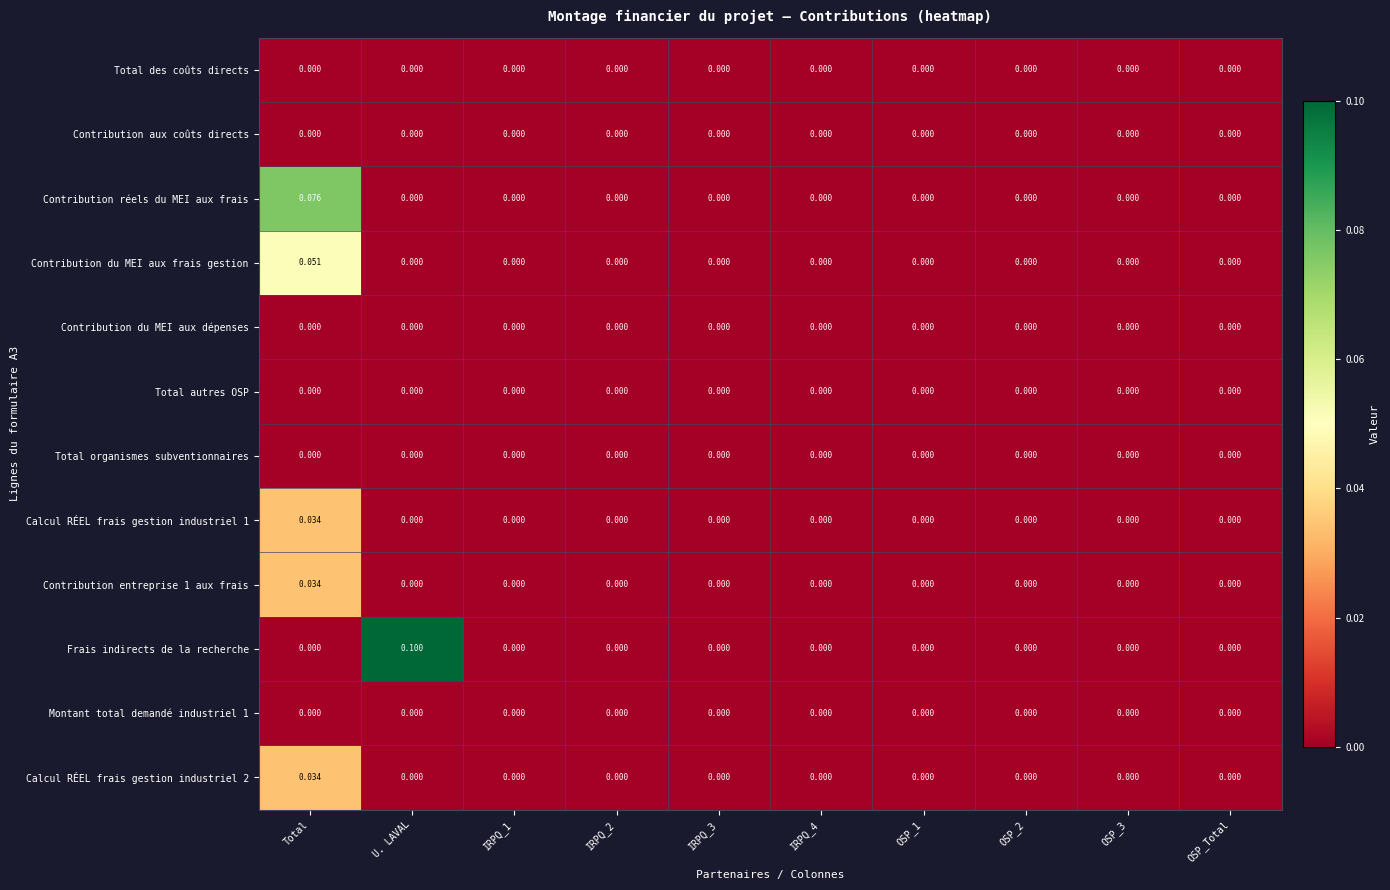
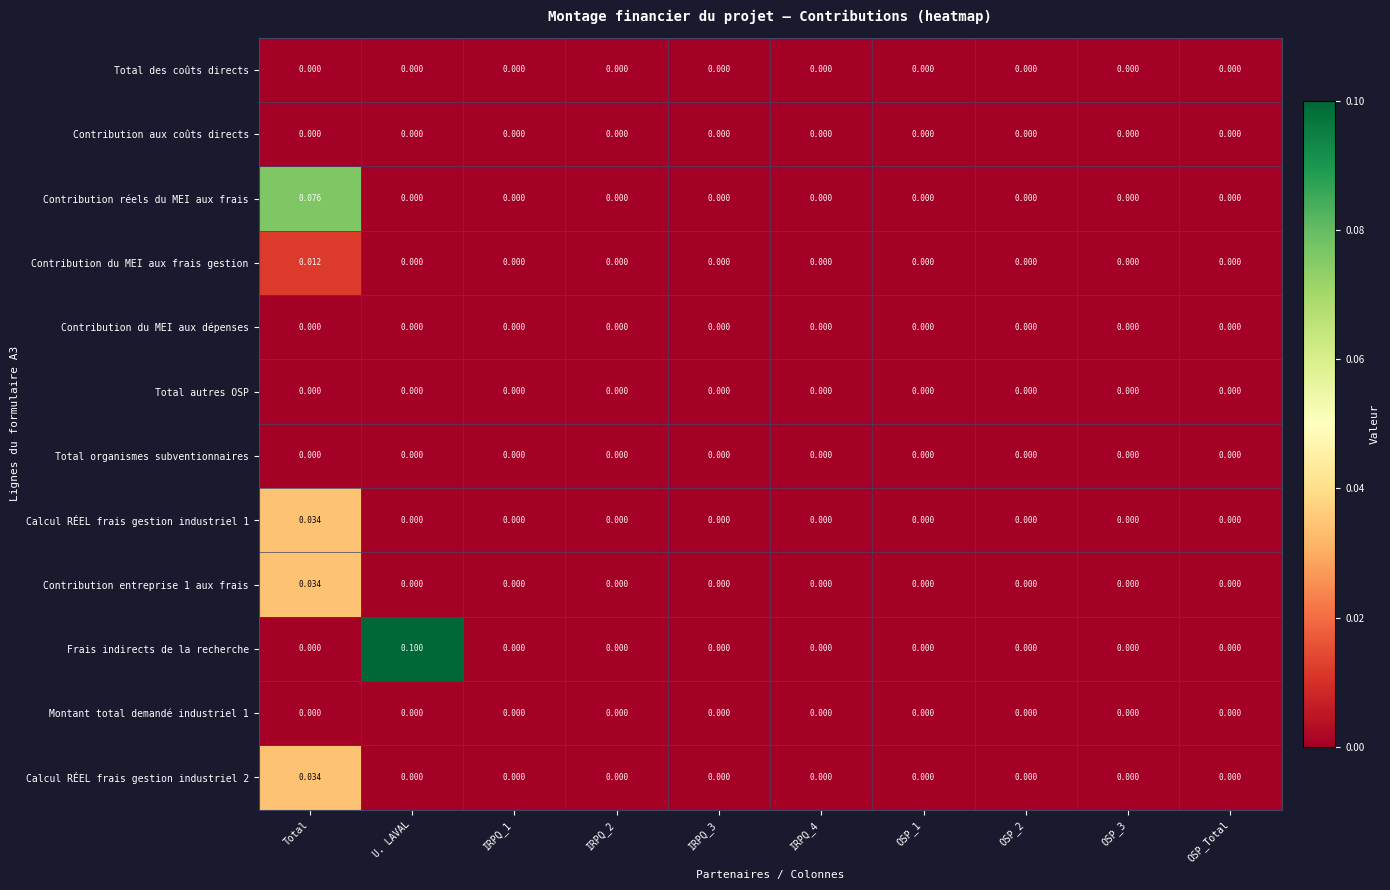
  {
    "Total des coûts directs": {
      "Total": 0.000,
      "U. LAVAL": 0.000,
      "IRPQ_1": 0.000,
      "IRPQ_2": 0.000,
      "IRPQ_3": 0.000,
      "IRPQ_4": 0.000,
      "OSP_1": 0.000,
      "OSP_2": 0.000,
      "OSP_3": 0.000,
      "OSP_Total": 0.000
    },
    "Contribution aux coûts directs": {
      "Total": 0.000,
      "U. LAVAL": 0.000,
      "IRPQ_1": 0.000,
      "IRPQ_2": 0.000,
      "IRPQ_3": 0.000,
      "IRPQ_4": 0.000,
      "OSP_1": 0.000,
      "OSP_2": 0.000,
      "OSP_3": 0.000,
      "OSP_Total": 0.000
    },
    "Contribution réels du MEI aux frais": {
      "Total": 0.076,
      "U. LAVAL": 0.000,
      "IRPQ_1": 0.000,
      "IRPQ_2": 0.000,
      "IRPQ_3": 0.000,
      "IRPQ_4": 0.000,
      "OSP_1": 0.000,
      "OSP_2": 0.000,
      "OSP_3": 0.000,
      "OSP_Total": 0.000
    },
    "Contribution du MEI aux frais gestion": {
-     "Total": 0.051,
+     "Total": 0.012,
      "U. LAVAL": 0.000,
      "IRPQ_1": 0.000,
      "IRPQ_2": 0.000,
      "IRPQ_3": 0.000,
      "IRPQ_4": 0.000,
      "OSP_1": 0.000,
      "OSP_2": 0.000,
      "OSP_3": 0.000,
      "OSP_Total": 0.000
    },
    "Contribution du MEI aux dépenses": {
      "Total": 0.000,
      "U. LAVAL": 0.000,
      "IRPQ_1": 0.000,
      "IRPQ_2": 0.000,
      "IRPQ_3": 0.000,
      "IRPQ_4": 0.000,
      "OSP_1": 0.000,
      "OSP_2": 0.000,
      "OSP_3": 0.000,
      "OSP_Total": 0.000
    },
    "Total autres OSP": {
      "Total": 0.000,
      "U. LAVAL": 0.000,
      "IRPQ_1": 0.000,
      "IRPQ_2": 0.000,
      "IRPQ_3": 0.000,
      "IRPQ_4": 0.000,
      "OSP_1": 0.000,
      "OSP_2": 0.000,
      "OSP_3": 0.000,
      "OSP_Total": 0.000
    },
    "Total organismes subventionnaires": {
      "Total": 0.000,
      "U. LAVAL": 0.000,
      "IRPQ_1": 0.000,
      "IRPQ_2": 0.000,
      "IRPQ_3": 0.000,
      "IRPQ_4": 0.000,
      "OSP_1": 0.000,
      "OSP_2": 0.000,
      "OSP_3": 0.000,
      "OSP_Total": 0.000
    },
    "Calcul RÉEL frais gestion industriel 1": {
      "Total": 0.034,
      "U. LAVAL": 0.000,
      "IRPQ_1": 0.000,
      "IRPQ_2": 0.000,
      "IRPQ_3": 0.000,
      "IRPQ_4": 0.000,
      "OSP_1": 0.000,
      "OSP_2": 0.000,
      "OSP_3": 0.000,
      "OSP_Total": 0.000
    },
    "Contribution entreprise 1 aux frais": {
      "Total": 0.034,
      "U. LAVAL": 0.000,
      "IRPQ_1": 0.000,
      "IRPQ_2": 0.000,
      "IRPQ_3": 0.000,
      "IRPQ_4": 0.000,
      "OSP_1": 0.000,
      "OSP_2": 0.000,
      "OSP_3": 0.000,
      "OSP_Total": 0.000
    },
    "Frais indirects de la recherche": {
      "Total": 0.000,
      "U. LAVAL": 0.100,
      "IRPQ_1": 0.000,
      "IRPQ_2": 0.000,
      "IRPQ_3": 0.000,
      "IRPQ_4": 0.000,
      "OSP_1": 0.000,
      "OSP_2": 0.000,
      "OSP_3": 0.000,
      "OSP_Total": 0.000
    },
    "Montant total demandé industriel 1": {
      "Total": 0.000,
      "U. LAVAL": 0.000,
      "IRPQ_1": 0.000,
      "IRPQ_2": 0.000,
      "IRPQ_3": 0.000,
      "IRPQ_4": 0.000,
      "OSP_1": 0.000,
      "OSP_2": 0.000,
      "OSP_3": 0.000,
      "OSP_Total": 0.000
    },
    "Calcul RÉEL frais gestion industriel 2": {
      "Total": 0.034,
      "U. LAVAL": 0.000,
      "IRPQ_1": 0.000,
      "IRPQ_2": 0.000,
      "IRPQ_3": 0.000,
      "IRPQ_4": 0.000,
      "OSP_1": 0.000,
      "OSP_2": 0.000,
      "OSP_3": 0.000,
      "OSP_Total": 0.000
    }
  }
